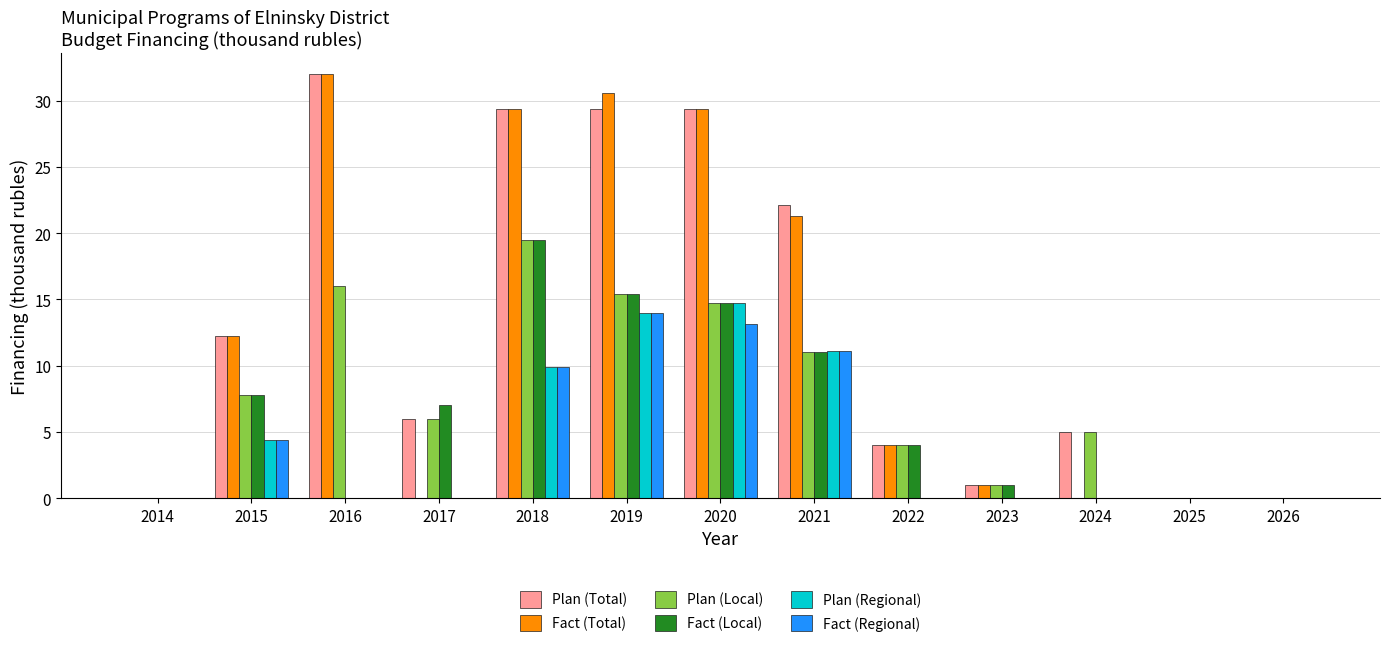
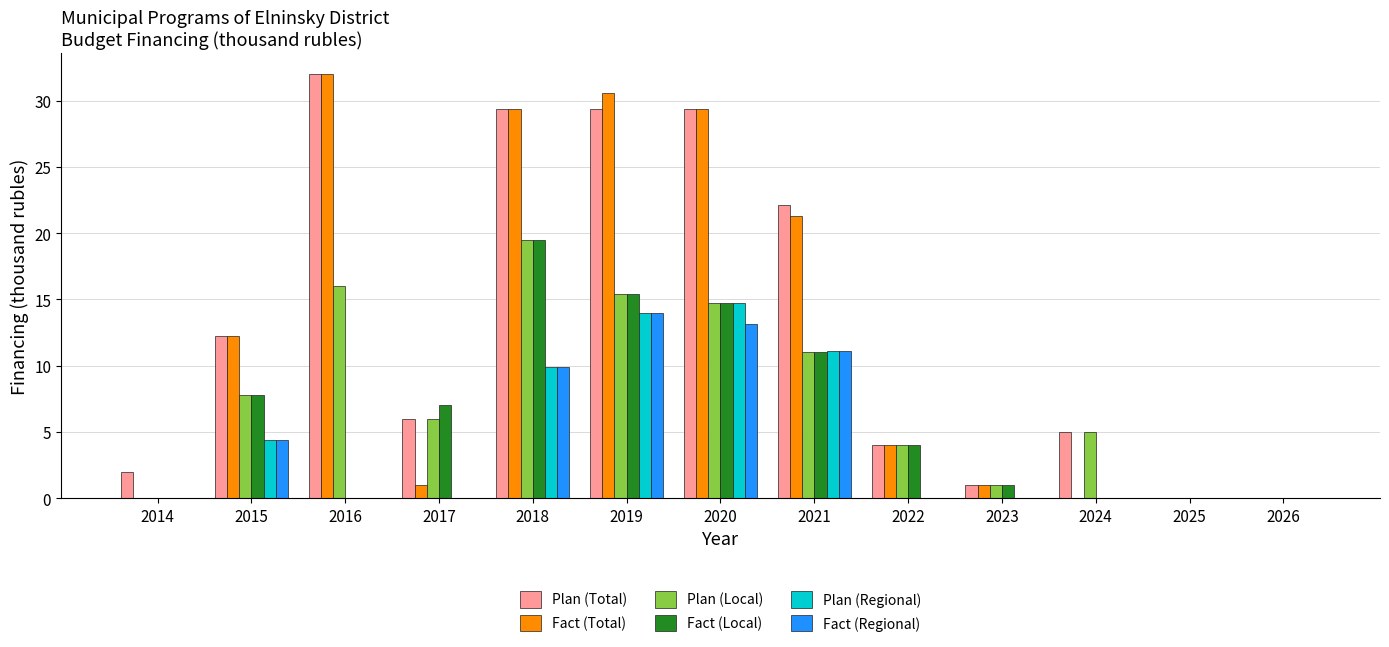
  {
    "Plan (Total)": {
-     "2014": 0,
+     "2014": 2,
      "2015": 12.2,
      "2016": 32,
      "2017": 6,
      "2018": 29.4,
      "2019": 29.4,
      "2020": 29.4,
      "2021": 22,
      "2022": 4,
      "2023": 1,
      "2024": 5,
      "2025": 0,
      "2026": 0
    },
    "Fact (Total)": {
      "2014": 0,
      "2015": 12.2,
      "2016": 32,
-     "2017": 0,
+     "2017": 1,
      "2018": 29.4,
      "2019": 30.6,
      "2020": 29.4,
      "2021": 21.3,
      "2022": 4,
      "2023": 1,
      "2024": 0,
      "2025": 0,
      "2026": 0
    },
    "Plan (Local)": {
      "2014": 0,
      "2015": 7.8,
      "2016": 16,
      "2017": 6,
      "2018": 19.5,
      "2019": 15.4,
      "2020": 14.7,
      "2021": 11,
      "2022": 4,
      "2023": 1,
      "2024": 5,
      "2025": 0,
      "2026": 0
    },
    "Fact (Local)": {
      "2014": 0,
      "2015": 7.8,
      "2016": 0,
      "2017": 7,
      "2018": 19.5,
      "2019": 15.4,
      "2020": 14.7,
      "2021": 11,
      "2022": 4,
      "2023": 1,
      "2024": 0,
      "2025": 0,
      "2026": 0
    },
    "Plan (Regional)": {
      "2014": 0,
      "2015": 4.4,
      "2016": 0,
      "2017": 0,
      "2018": 10,
      "2019": 14,
      "2020": 14.7,
      "2021": 11,
      "2022": 0,
      "2023": 0,
      "2024": 0,
      "2025": 0,
      "2026": 0
    },
    "Fact (Regional)": {
      "2014": 0,
      "2015": 4.4,
      "2016": 0,
      "2017": 0,
      "2018": 10,
      "2019": 14,
      "2020": 13,
      "2021": 11,
      "2022": 0,
      "2023": 0,
      "2024": 0,
      "2025": 0,
      "2026": 0
    }
  }
